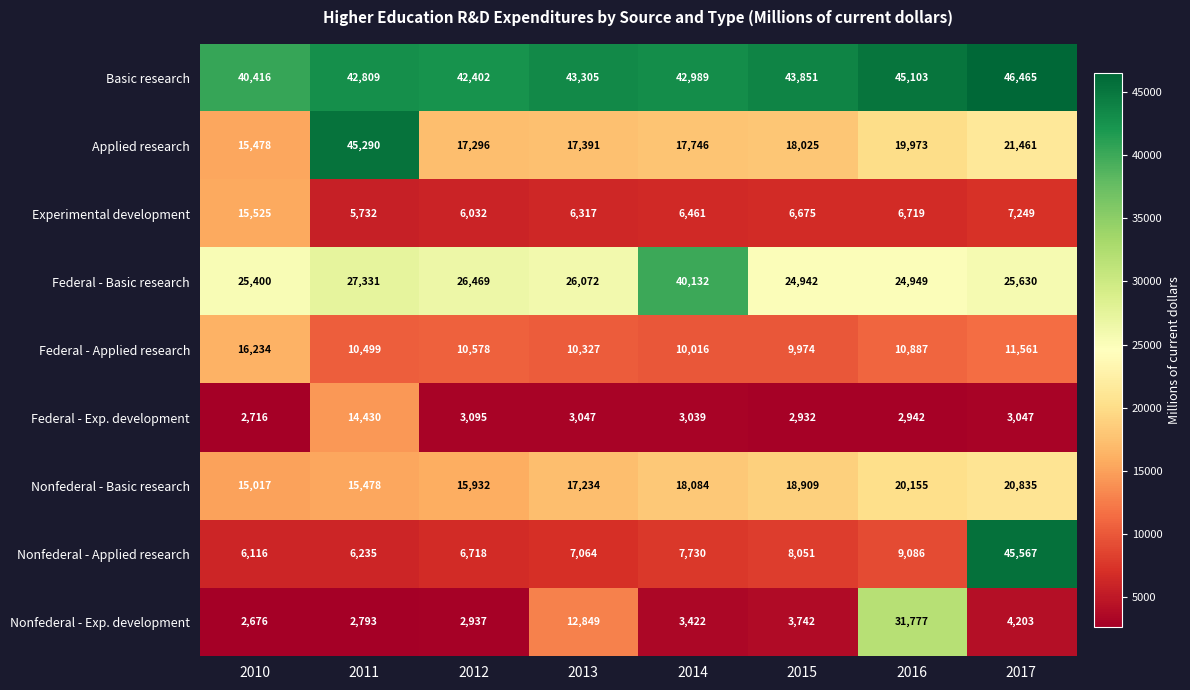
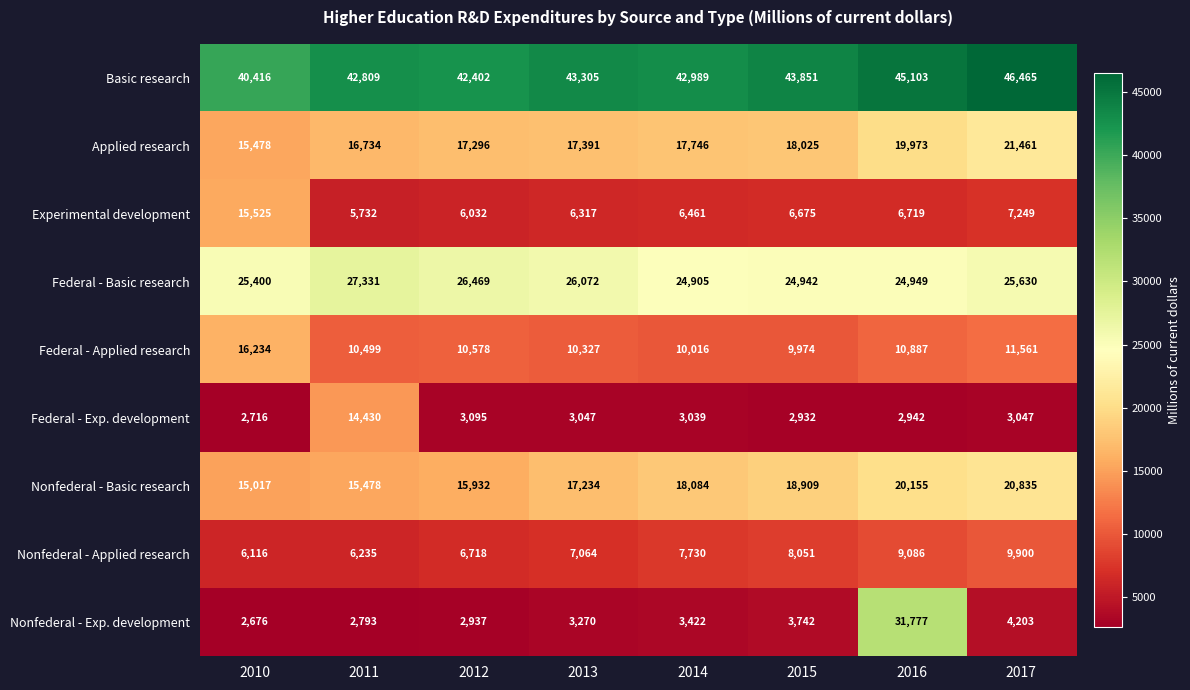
  {
    "Basic research": {
      "2010": "40,416",
      "2011": "42,809",
      "2012": "42,402",
      "2013": "43,305",
      "2014": "42,989",
      "2015": "43,851",
      "2016": "45,103",
      "2017": "46,465"
    },
    "Applied research": {
      "2010": "15,478",
-     "2011": "45,290",
+     "2011": "16,734",
      "2012": "17,296",
      "2013": "17,391",
      "2014": "17,746",
      "2015": "18,025",
      "2016": "19,973",
      "2017": "21,461"
    },
    "Experimental development": {
      "2010": "15,525",
      "2011": "5,732",
      "2012": "6,032",
      "2013": "6,317",
      "2014": "6,461",
      "2015": "6,675",
      "2016": "6,719",
      "2017": "7,249"
    },
    "Federal - Basic research": {
      "2010": "25,400",
      "2011": "27,331",
      "2012": "26,469",
      "2013": "26,072",
-     "2014": "40,132",
+     "2014": "24,905",
      "2015": "24,942",
      "2016": "24,949",
      "2017": "25,630"
    },
    "Federal - Applied research": {
      "2010": "16,234",
      "2011": "10,499",
      "2012": "10,578",
      "2013": "10,327",
      "2014": "10,016",
      "2015": "9,974",
      "2016": "10,887",
      "2017": "11,561"
    },
    "Federal - Exp. development": {
      "2010": "2,716",
      "2011": "14,430",
      "2012": "3,095",
      "2013": "3,047",
      "2014": "3,039",
      "2015": "2,932",
      "2016": "2,942",
      "2017": "3,047"
    },
    "Nonfederal - Basic research": {
      "2010": "15,017",
      "2011": "15,478",
      "2012": "15,932",
      "2013": "17,234",
      "2014": "18,084",
      "2015": "18,909",
      "2016": "20,155",
      "2017": "20,835"
    },
    "Nonfederal - Applied research": {
      "2010": "6,116",
      "2011": "6,235",
      "2012": "6,718",
      "2013": "7,064",
      "2014": "7,730",
      "2015": "8,051",
      "2016": "9,086",
-     "2017": "45,567"
+     "2017": "9,900"
    },
    "Nonfederal - Exp. development": {
      "2010": "2,676",
      "2011": "2,793",
      "2012": "2,937",
-     "2013": "12,849",
+     "2013": "3,270",
      "2014": "3,422",
      "2015": "3,742",
      "2016": "31,777",
      "2017": "4,203"
    }
  }
